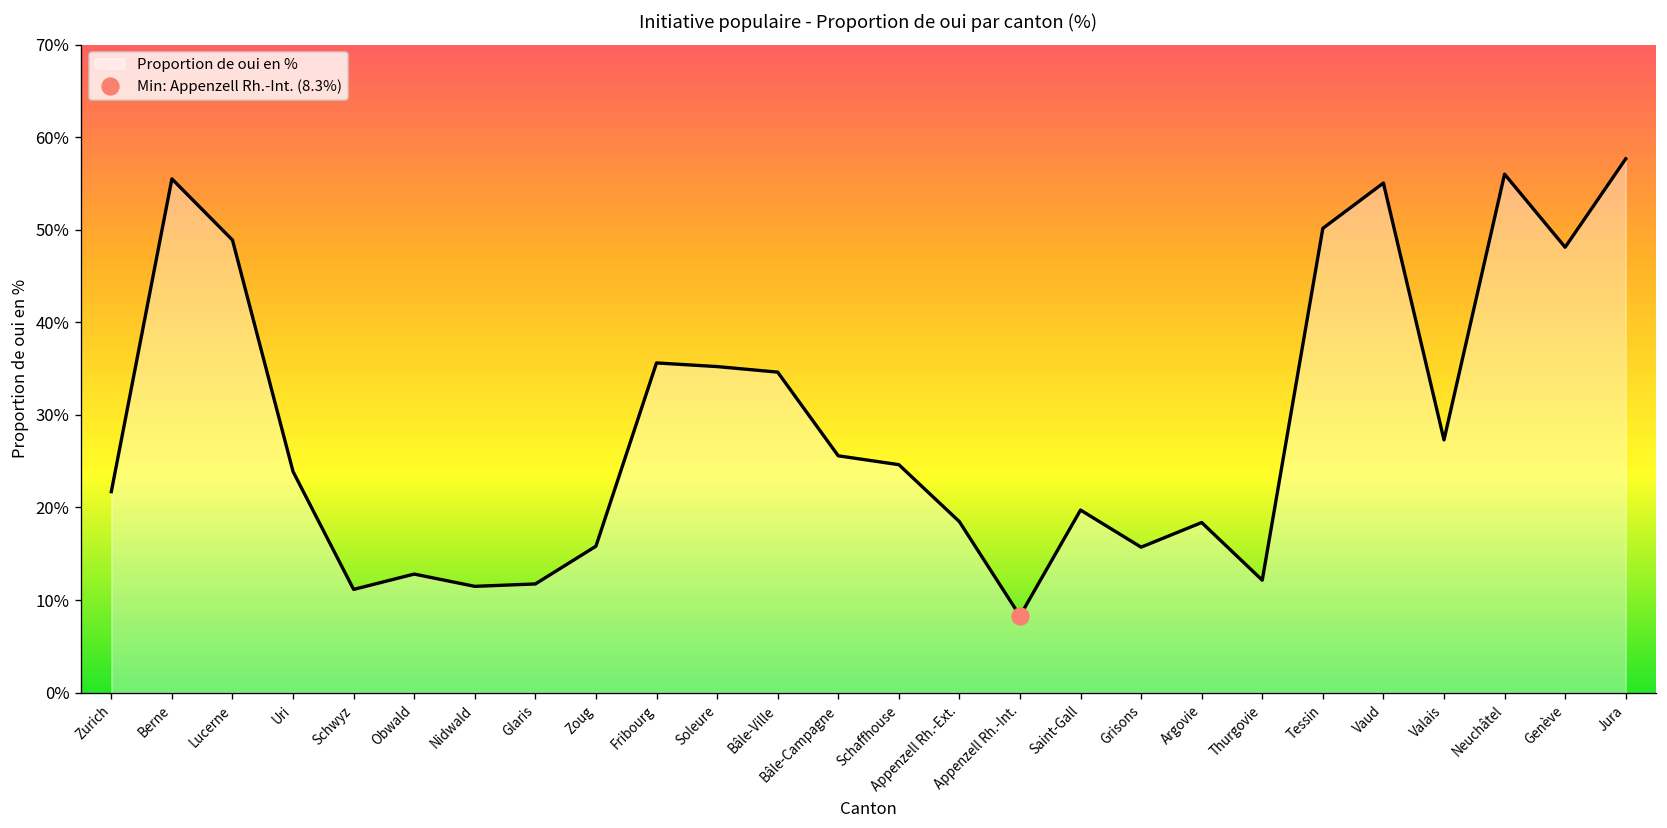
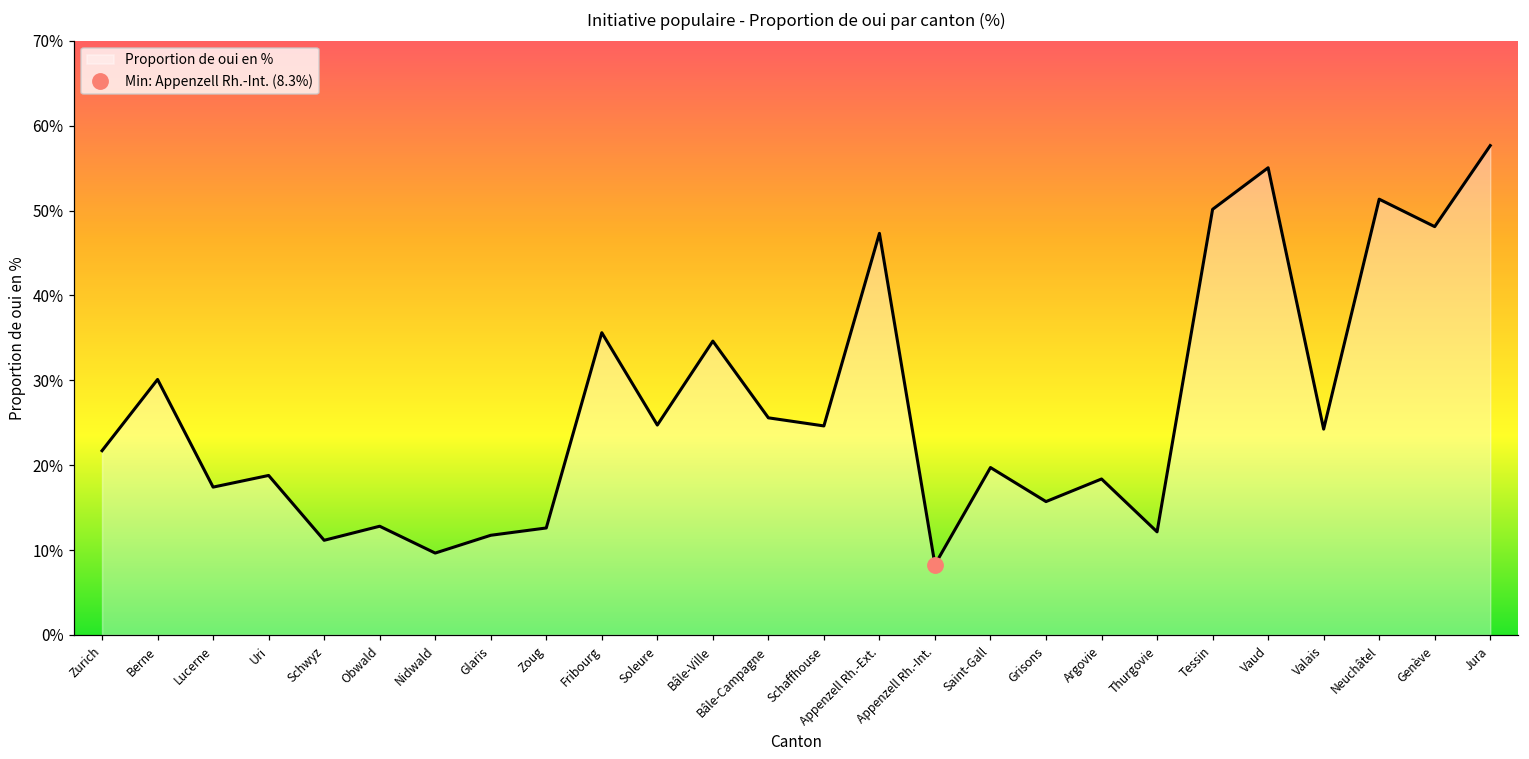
  {
    "Proportion de oui en %": {
      "Zurich": "22%",
-     "Berne": "55%",
-     "Lucerne": "49%",
-     "Uri": "24%",
+     "Berne": "30%",
+     "Lucerne": "17%",
+     "Uri": "19%",
      "Schwyz": "11%",
      "Obwald": "13%",
-     "Nidwald": "11%",
+     "Nidwald": "10%",
      "Glaris": "12%",
-     "Zoug": "16%",
+     "Zoug": "13%",
      "Fribourg": "36%",
-     "Soleure": "35%",
+     "Soleure": "25%",
      "Bâle-Ville": "35%",
      "Bâle-Campagne": "26%",
      "Schaffhouse": "25%",
-     "Appenzell Rh.-Ext.": "18%",
+     "Appenzell Rh.-Ext.": "47%",
      "Saint-Gall": "20%",
      "Grisons": "16%",
      "Argovie": "18%",
      "Thurgovie": "12%",
      "Tessin": "50%",
      "Vaud": "55%",
-     "Valais": "27%",
-     "Neuchâtel": "56%",
+     "Valais": "24%",
+     "Neuchâtel": "51%",
      "Genève": "48%",
      "Jura": "58%"
    }
  }
